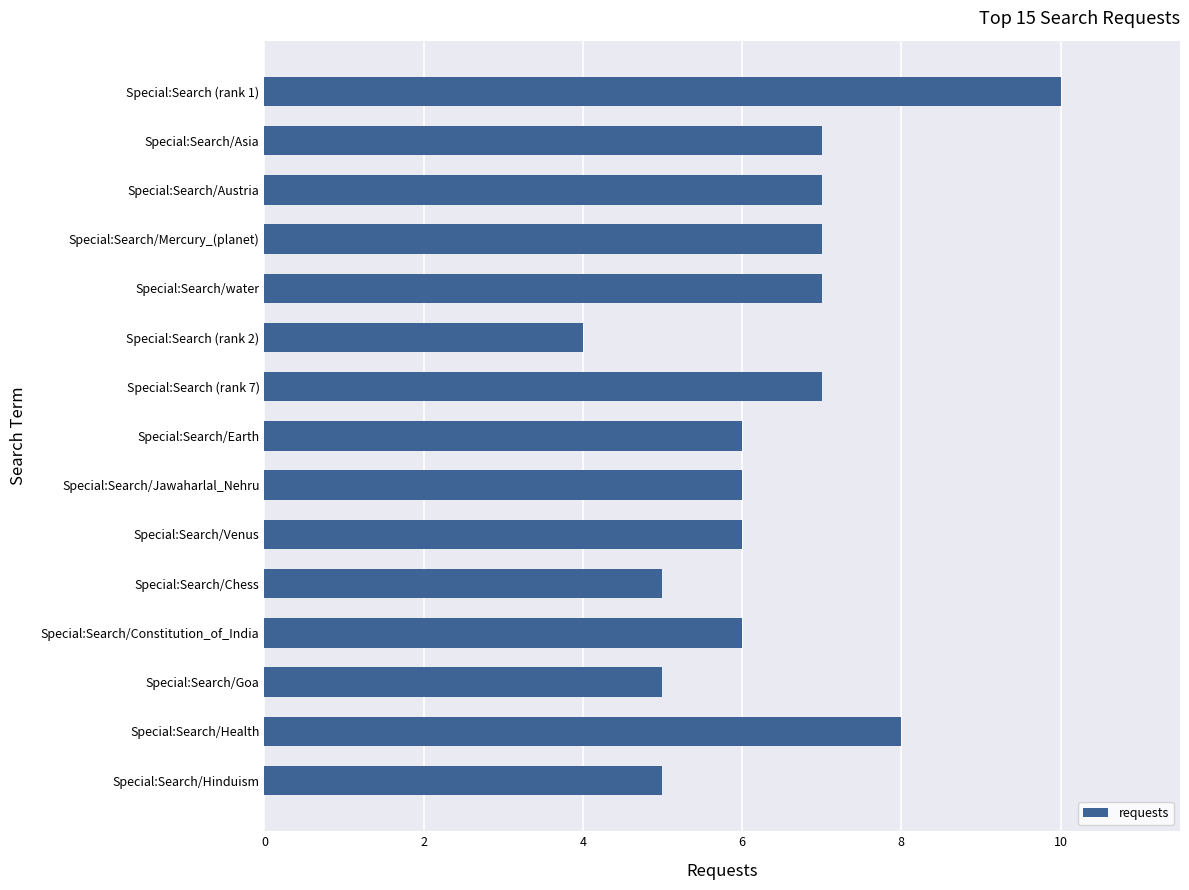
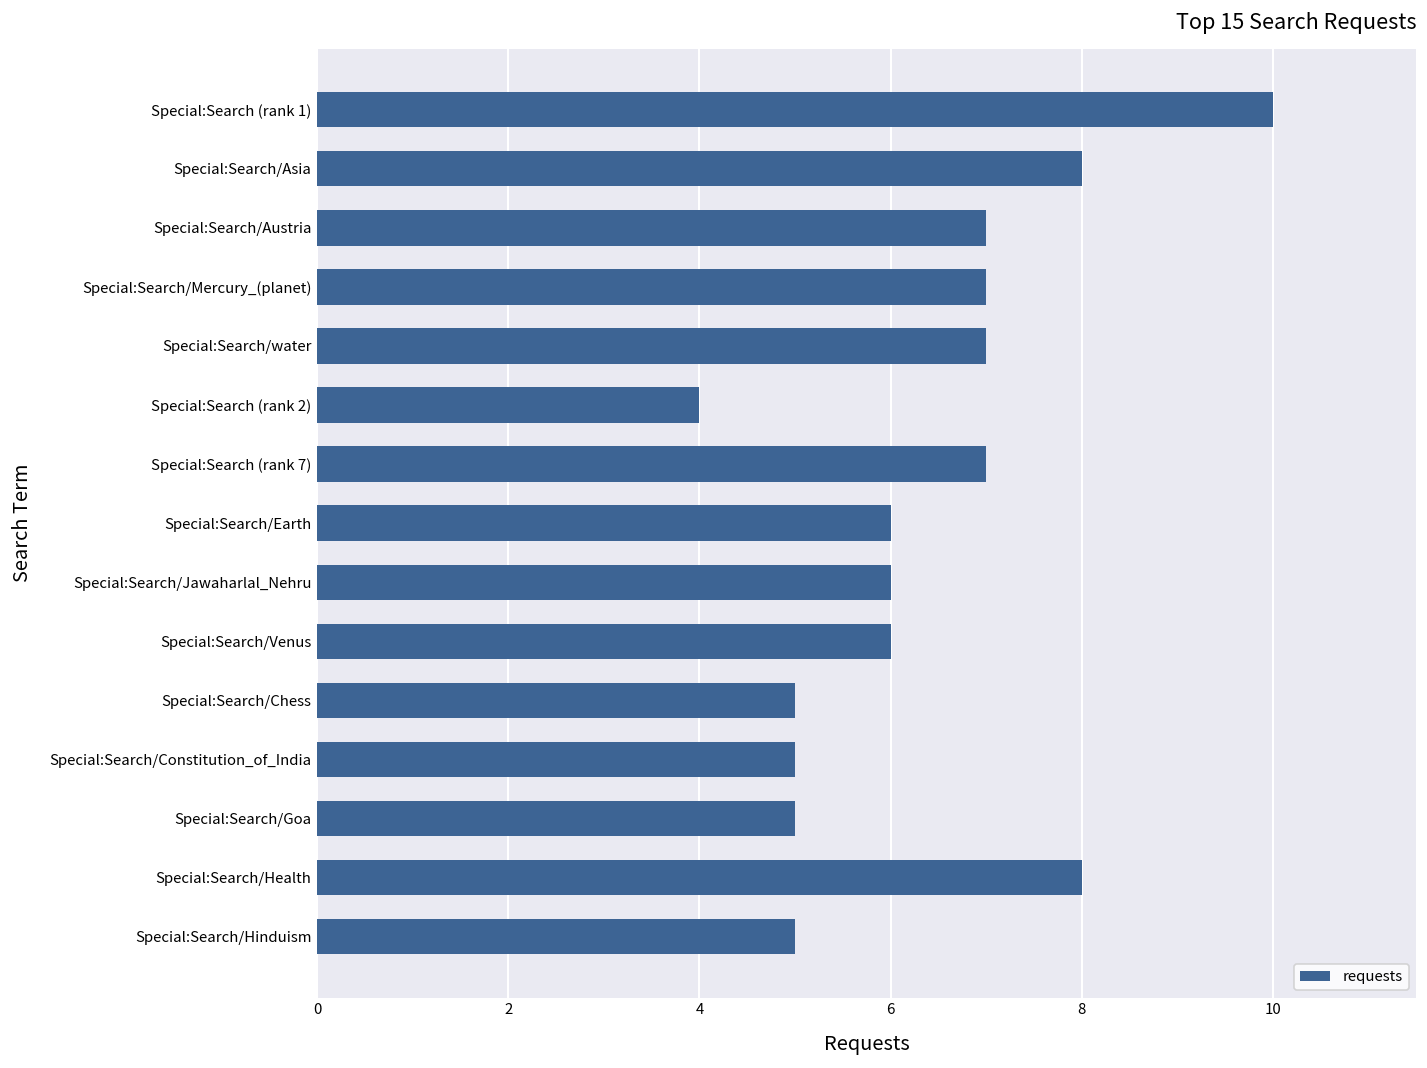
  {
    "Special:Search (rank 1)": 10,
-   "Special:Search/Asia": 7,
+   "Special:Search/Asia": 8,
    "Special:Search/Austria": 7,
    "Special:Search/Mercury_(planet)": 7,
    "Special:Search/water": 7,
    "Special:Search (rank 2)": 4,
    "Special:Search (rank 7)": 7,
    "Special:Search/Earth": 6,
    "Special:Search/Jawaharlal_Nehru": 6,
    "Special:Search/Venus": 6,
    "Special:Search/Chess": 5,
-   "Special:Search/Constitution_of_India": 6,
+   "Special:Search/Constitution_of_India": 5,
    "Special:Search/Goa": 5,
    "Special:Search/Health": 8,
    "Special:Search/Hinduism": 5
  }
